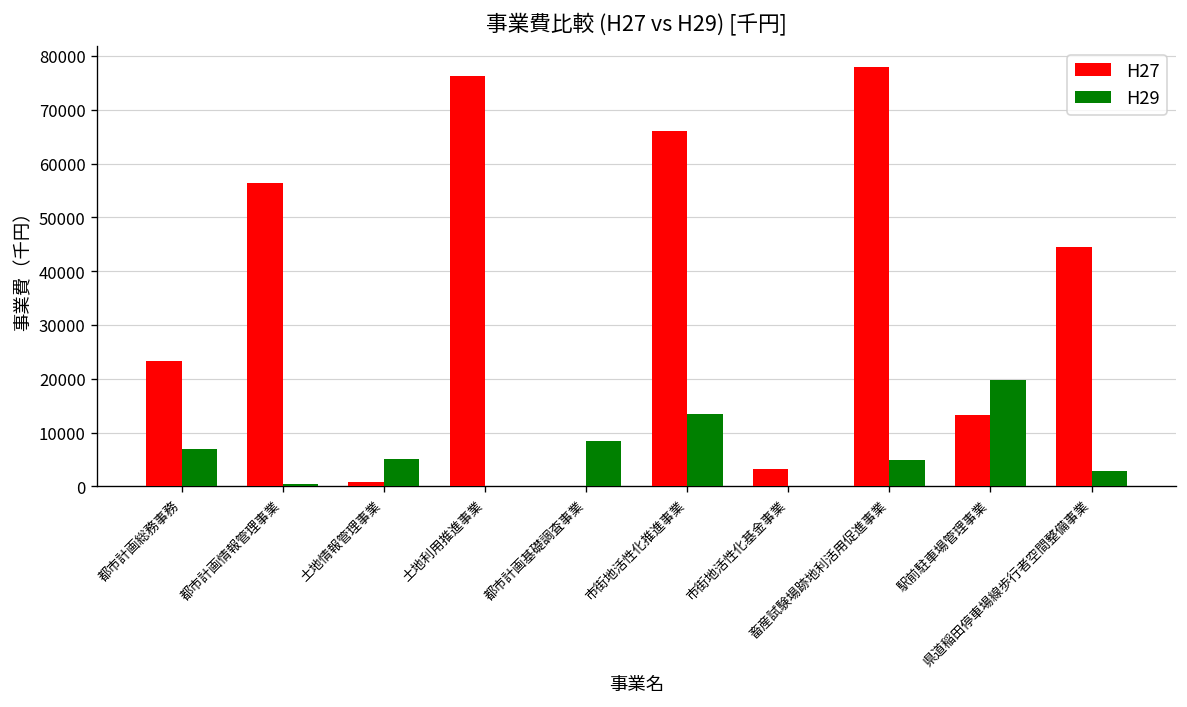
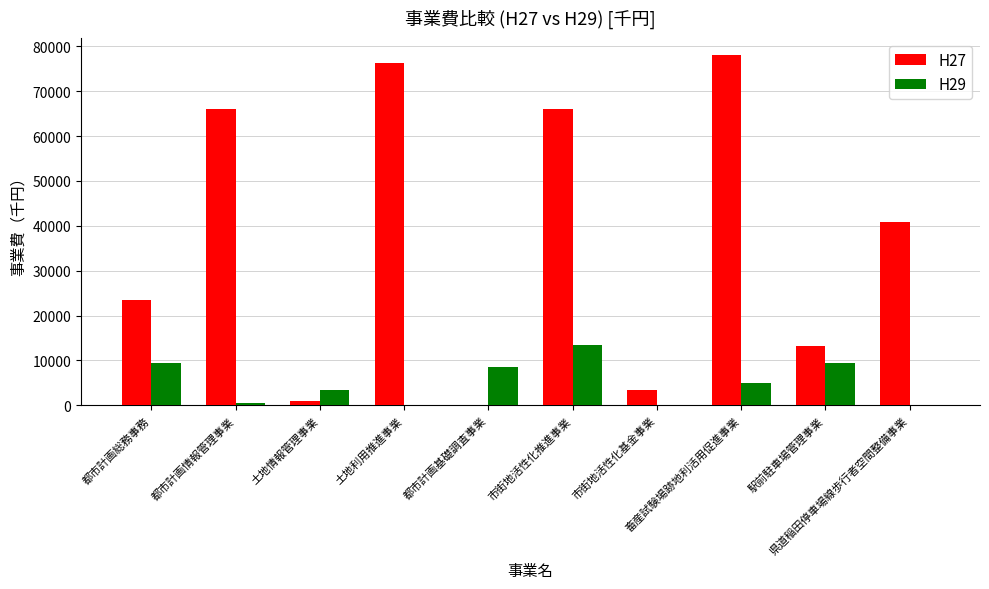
  {
    "H27": {
      "都市計画総務事務": 23000,
-     "都市計画情報管理事業": 56000,
+     "都市計画情報管理事業": 66000,
      "土地情報管理事業": 1000,
      "土地利用推進事業": 76000,
      "都市計画基礎調査事業": 0,
      "市街地活性化推進事業": 66000,
      "市街地活性化基金事業": 3000,
      "畜産試験場跡地利活用促進事業": 78000,
      "駅前駐車場管理事業": 13000,
-     "県道稲田停車場線歩行者空間整備事業": 44000
+     "県道稲田停車場線歩行者空間整備事業": 41000
    },
    "H29": {
-     "都市計画総務事務": 7000,
-     "土地情報管理事業": 5000,
+     "都市計画総務事務": 9000,
+     "土地情報管理事業": 3000,
      "土地利用推進事業": 0,
      "都市計画基礎調査事業": 8000,
      "市街地活性化推進事業": 13000,
      "畜産試験場跡地利活用促進事業": 5000,
-     "駅前駐車場管理事業": 20000,
-     "県道稲田停車場線歩行者空間整備事業": 3000
+     "駅前駐車場管理事業": 9000,
+     "県道稲田停車場線歩行者空間整備事業": 0
    }
  }
